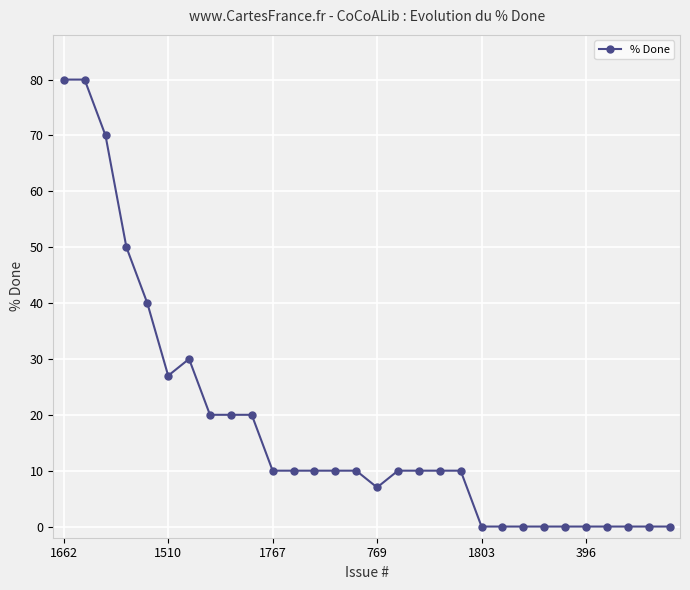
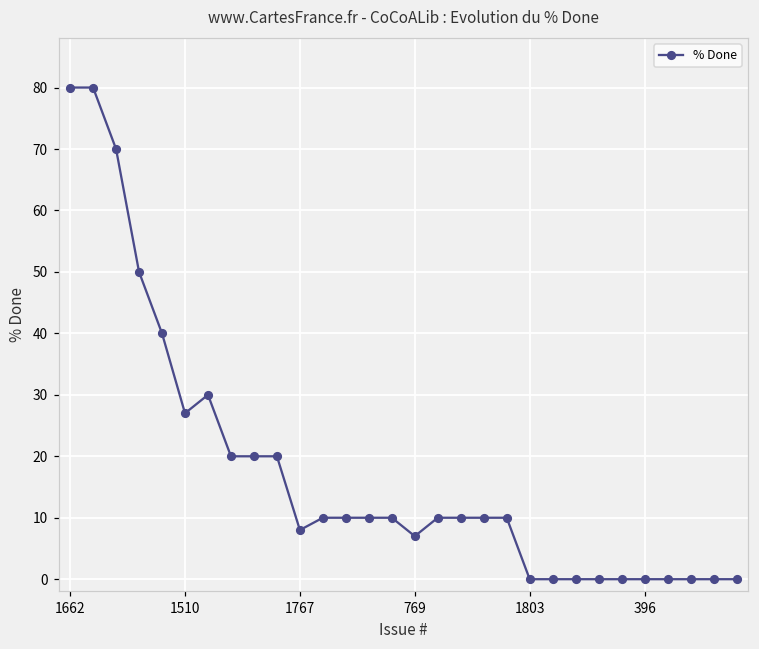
  {
    "1662": 80,
    "1510": 27,
-   "1767": 10,
+   "1767": 8,
    "769": 7,
    "1803": 0,
    "396": 0
  }
